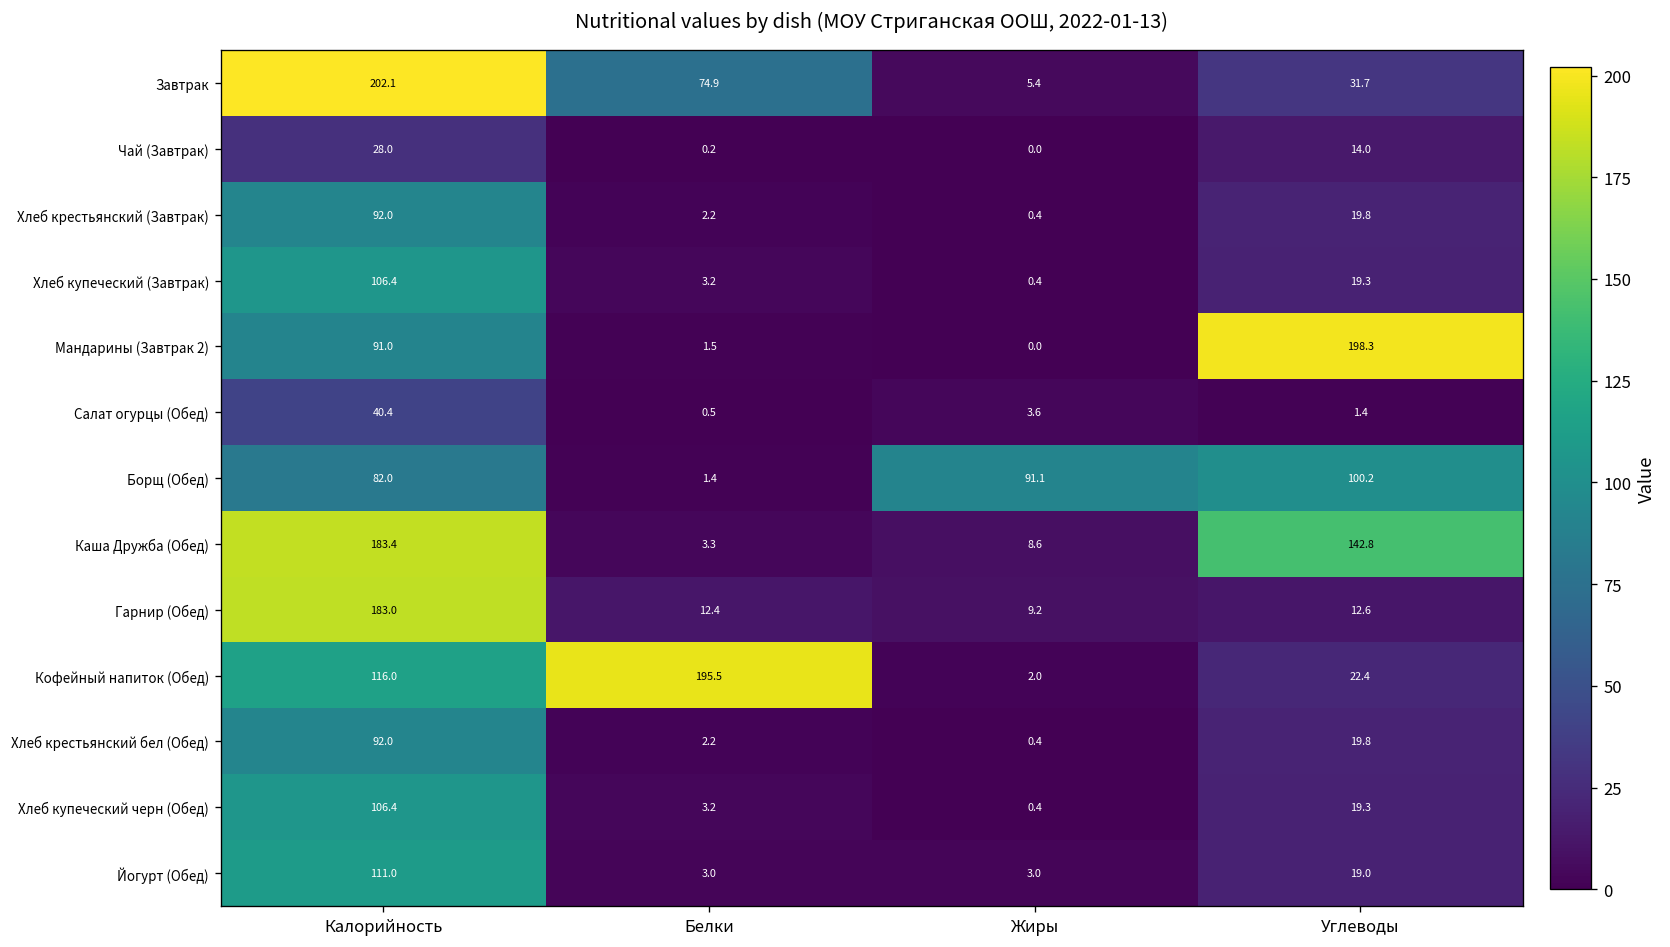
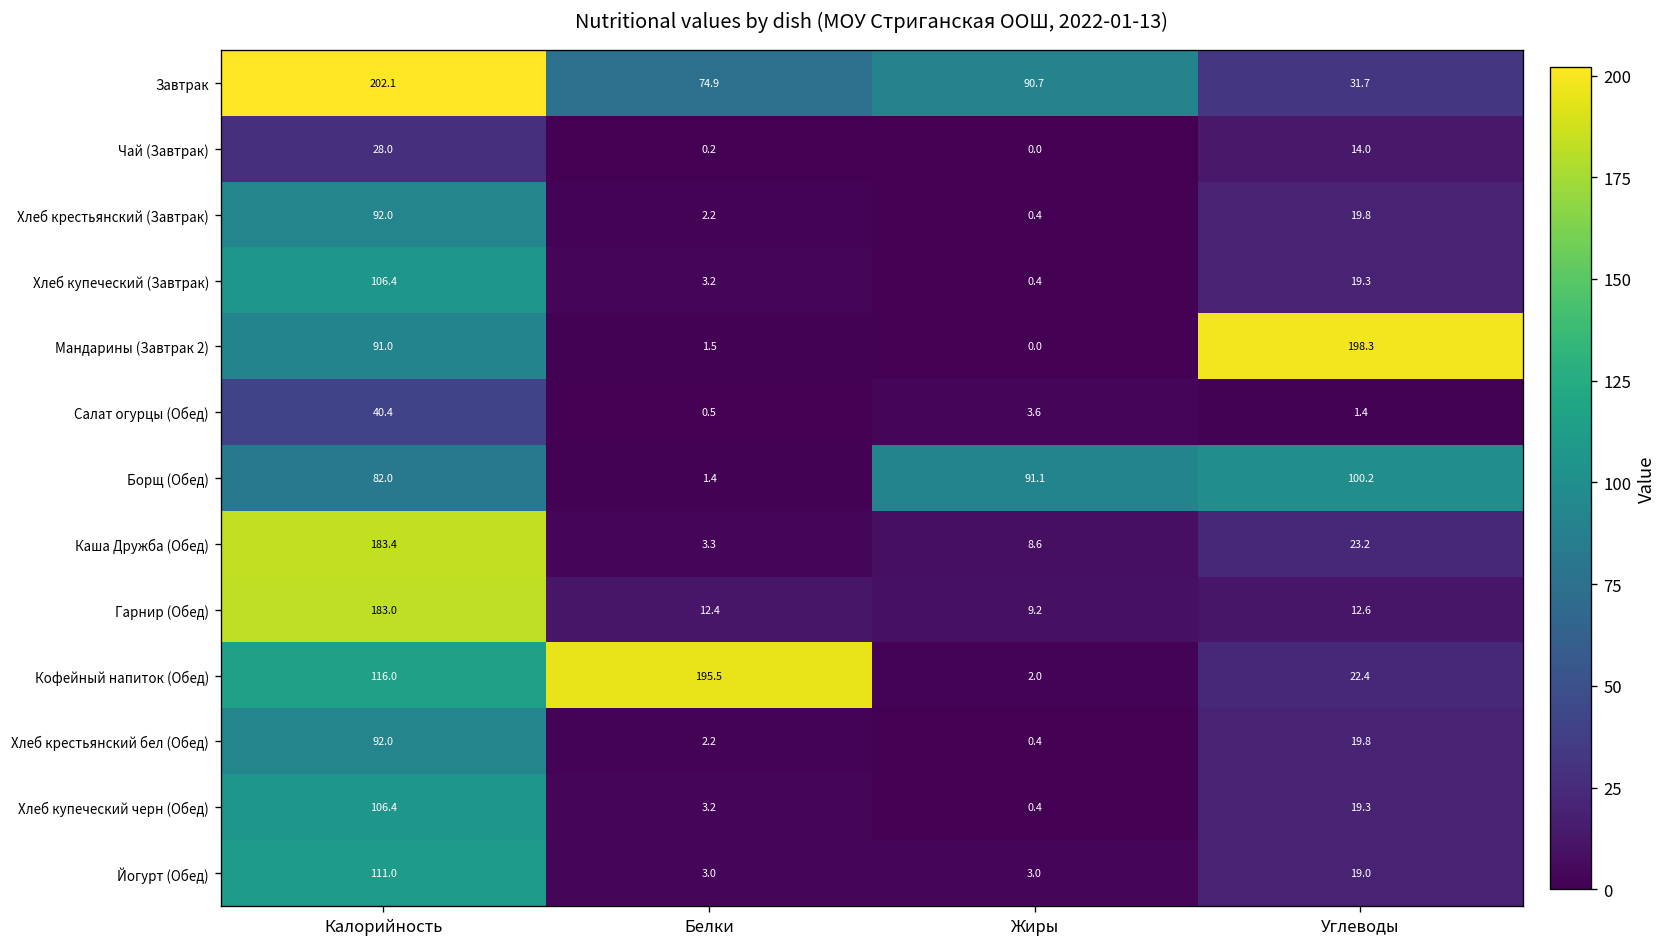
  {
    "Завтрак": {
      "Калорийность": 202.1,
      "Белки": 74.9,
-     "Жиры": 5.4,
+     "Жиры": 90.7,
      "Углеводы": 31.7
    },
    "Чай (Завтрак)": {
      "Калорийность": 28.0,
      "Белки": 0.2,
      "Жиры": 0.0,
      "Углеводы": 14.0
    },
    "Хлеб крестьянский (Завтрак)": {
      "Калорийность": 92.0,
      "Белки": 2.2,
      "Жиры": 0.4,
      "Углеводы": 19.8
    },
    "Хлеб купеческий (Завтрак)": {
      "Калорийность": 106.4,
      "Белки": 3.2,
      "Жиры": 0.4,
      "Углеводы": 19.3
    },
    "Мандарины (Завтрак 2)": {
      "Калорийность": 91.0,
      "Белки": 1.5,
      "Жиры": 0.0,
      "Углеводы": 198.3
    },
    "Салат огурцы (Обед)": {
      "Калорийность": 40.4,
      "Белки": 0.5,
      "Жиры": 3.6,
      "Углеводы": 1.4
    },
    "Борщ (Обед)": {
      "Калорийность": 82.0,
      "Белки": 1.4,
      "Жиры": 91.1,
      "Углеводы": 100.2
    },
    "Каша Дружба (Обед)": {
      "Калорийность": 183.4,
      "Белки": 3.3,
      "Жиры": 8.6,
-     "Углеводы": 142.8
+     "Углеводы": 23.2
    },
    "Гарнир (Обед)": {
      "Калорийность": 183.0,
      "Белки": 12.4,
      "Жиры": 9.2,
      "Углеводы": 12.6
    },
    "Кофейный напиток (Обед)": {
      "Калорийность": 116.0,
      "Белки": 195.5,
      "Жиры": 2.0,
      "Углеводы": 22.4
    },
    "Хлеб крестьянский бел (Обед)": {
      "Калорийность": 92.0,
      "Белки": 2.2,
      "Жиры": 0.4,
      "Углеводы": 19.8
    },
    "Хлеб купеческий черн (Обед)": {
      "Калорийность": 106.4,
      "Белки": 3.2,
      "Жиры": 0.4,
      "Углеводы": 19.3
    },
    "Йогурт (Обед)": {
      "Калорийность": 111.0,
      "Белки": 3.0,
      "Жиры": 3.0,
      "Углеводы": 19.0
    }
  }
